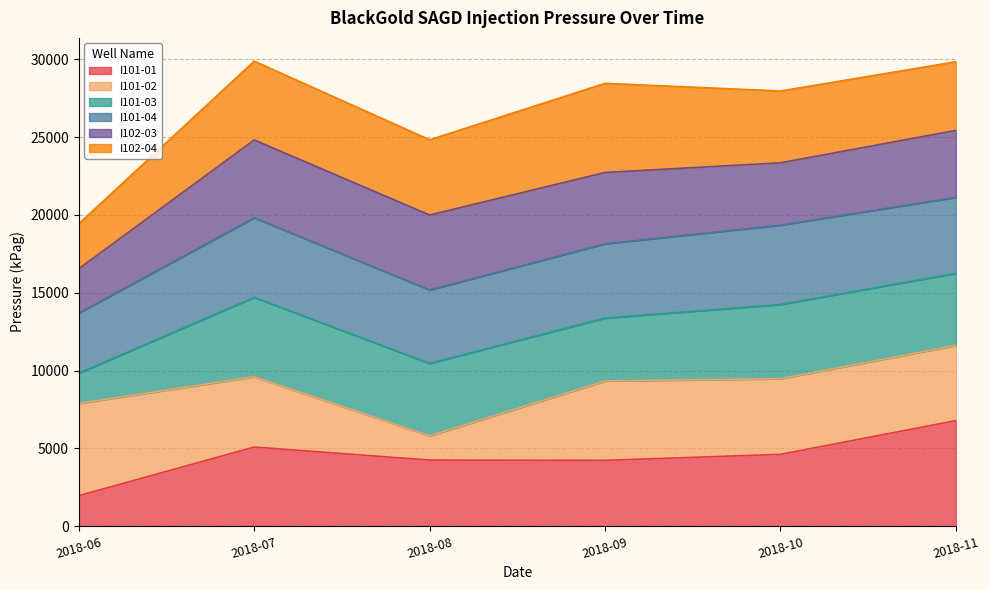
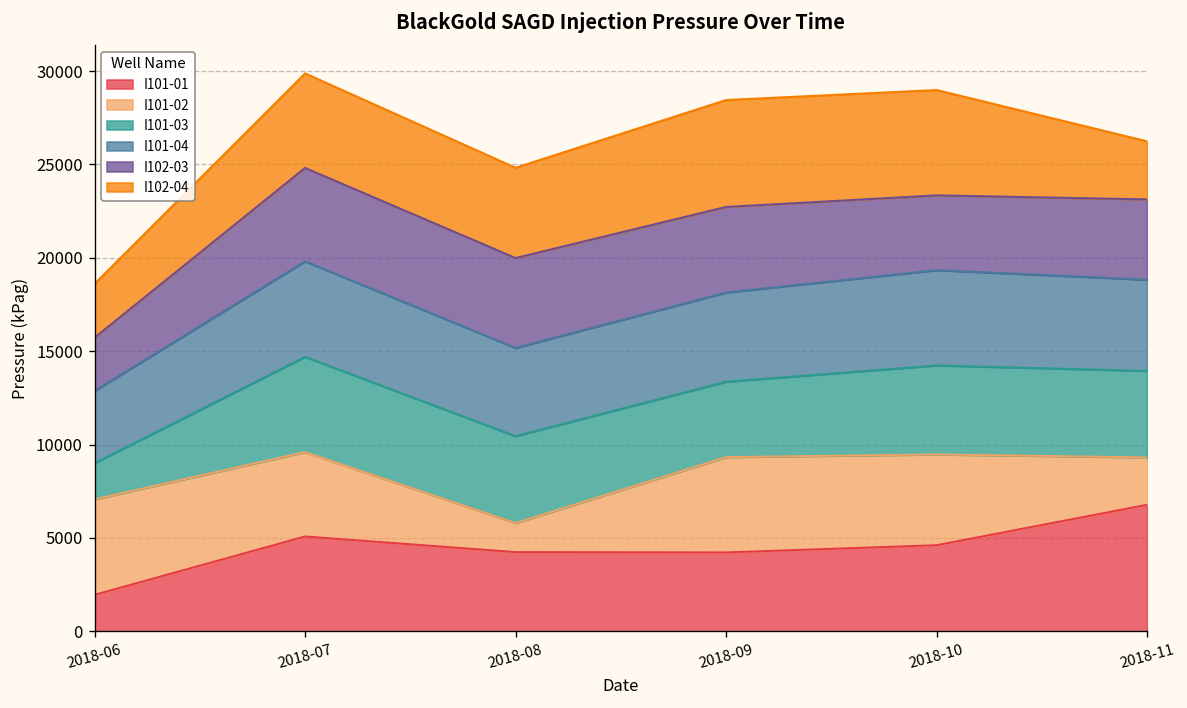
  {
    "I101-01": {
      "2018-06": 2000,
      "2018-07": 5100,
      "2018-08": 4200,
      "2018-09": 4200,
      "2018-10": 4600,
      "2018-11": 6800
    },
    "I101-02": {
-     "2018-06": 5900,
+     "2018-06": 5100,
      "2018-07": 4500,
      "2018-08": 1600,
      "2018-09": 5100,
      "2018-10": 4900,
-     "2018-11": 4800
+     "2018-11": 2500
    },
    "I102-03": {
      "2018-06": 2900,
      "2018-07": 5000,
      "2018-08": 4800,
      "2018-09": 4600,
      "2018-10": 4000,
      "2018-11": 4300
    },
    "I102-04": {
      "2018-06": 2900,
      "2018-07": 5100,
      "2018-08": 4800,
      "2018-09": 5700,
-     "2018-10": 4600,
-     "2018-11": 4400
+     "2018-10": 5600,
+     "2018-11": 3100
    }
  }
